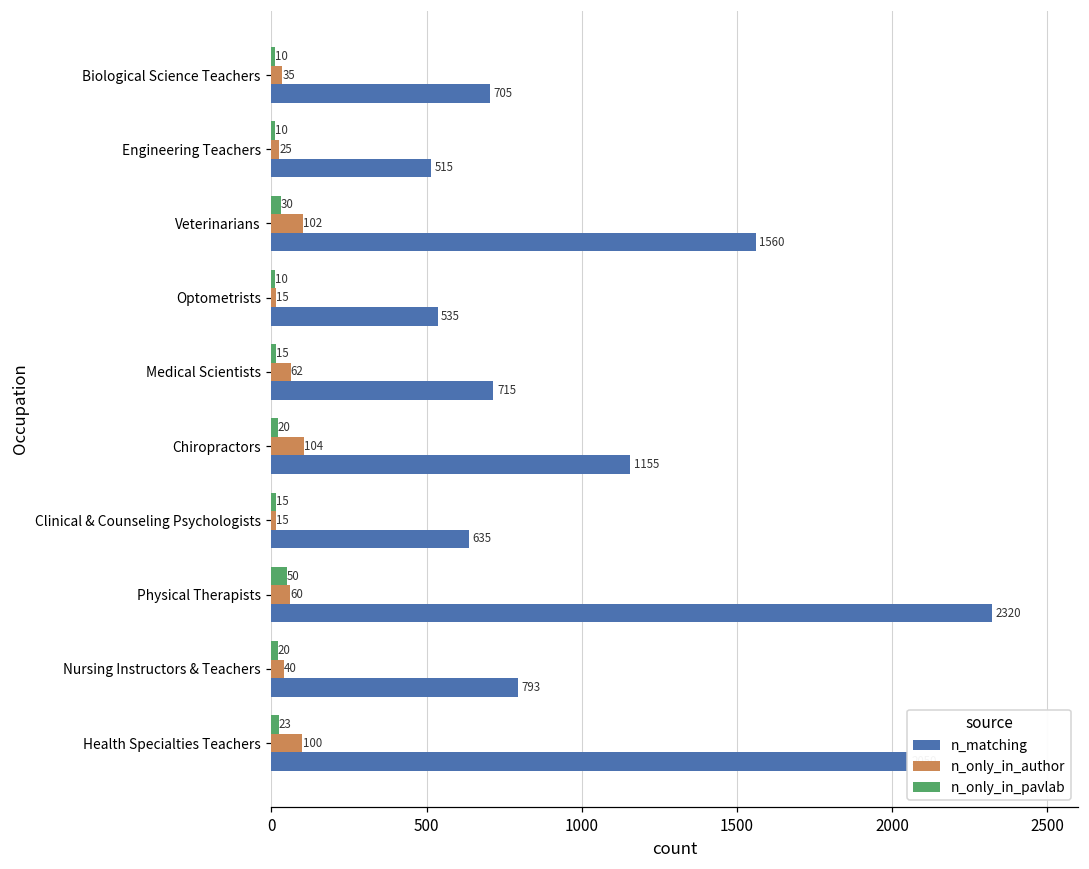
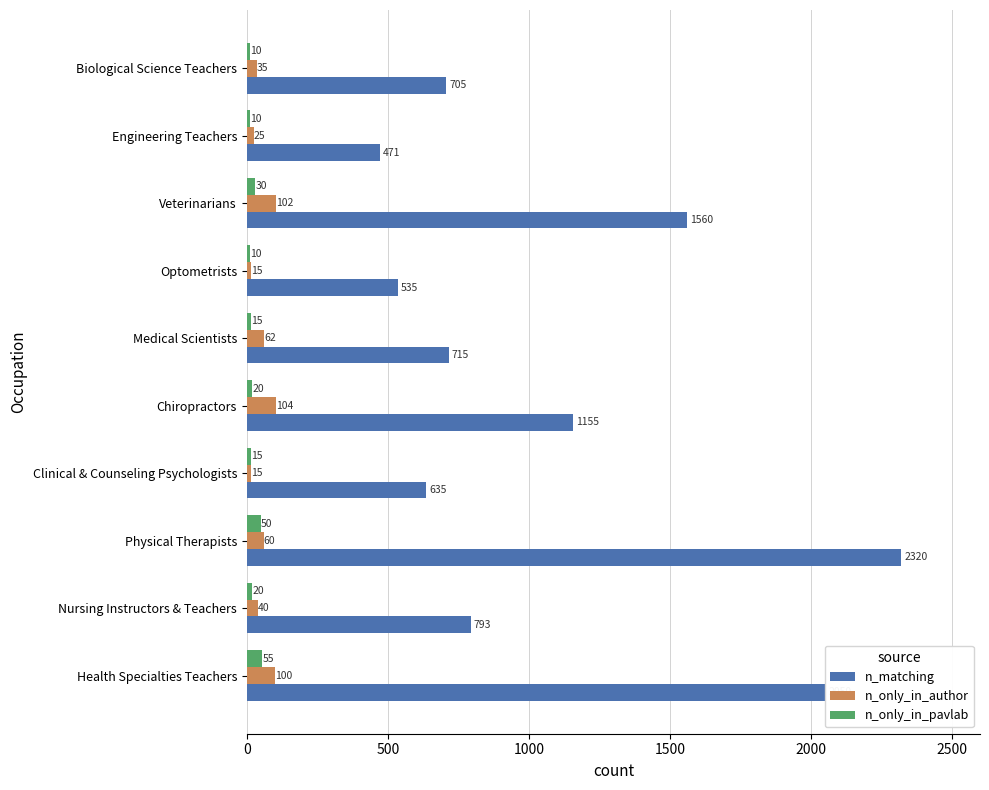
  {
    "n_matching": {
      "Biological Science Teachers": 705,
-     "Engineering Teachers": 515,
+     "Engineering Teachers": 471,
      "Veterinarians": 1560,
      "Optometrists": 535,
      "Medical Scientists": 715,
      "Chiropractors": 1155,
      "Clinical & Counseling Psychologists": 635,
      "Physical Therapists": 2320,
      "Nursing Instructors & Teachers": 793
    },
    "n_only_in_author": {
      "Biological Science Teachers": 35,
      "Engineering Teachers": 25,
      "Veterinarians": 102,
      "Optometrists": 15,
      "Medical Scientists": 62,
      "Chiropractors": 104,
      "Clinical & Counseling Psychologists": 15,
      "Physical Therapists": 60,
      "Nursing Instructors & Teachers": 40,
      "Health Specialties Teachers": 100
    },
    "n_only_in_pavlab": {
      "Biological Science Teachers": 10,
      "Engineering Teachers": 10,
      "Veterinarians": 30,
      "Optometrists": 10,
      "Medical Scientists": 15,
      "Chiropractors": 20,
      "Clinical & Counseling Psychologists": 15,
      "Physical Therapists": 50,
      "Nursing Instructors & Teachers": 20,
-     "Health Specialties Teachers": 23
+     "Health Specialties Teachers": 55
    }
  }
